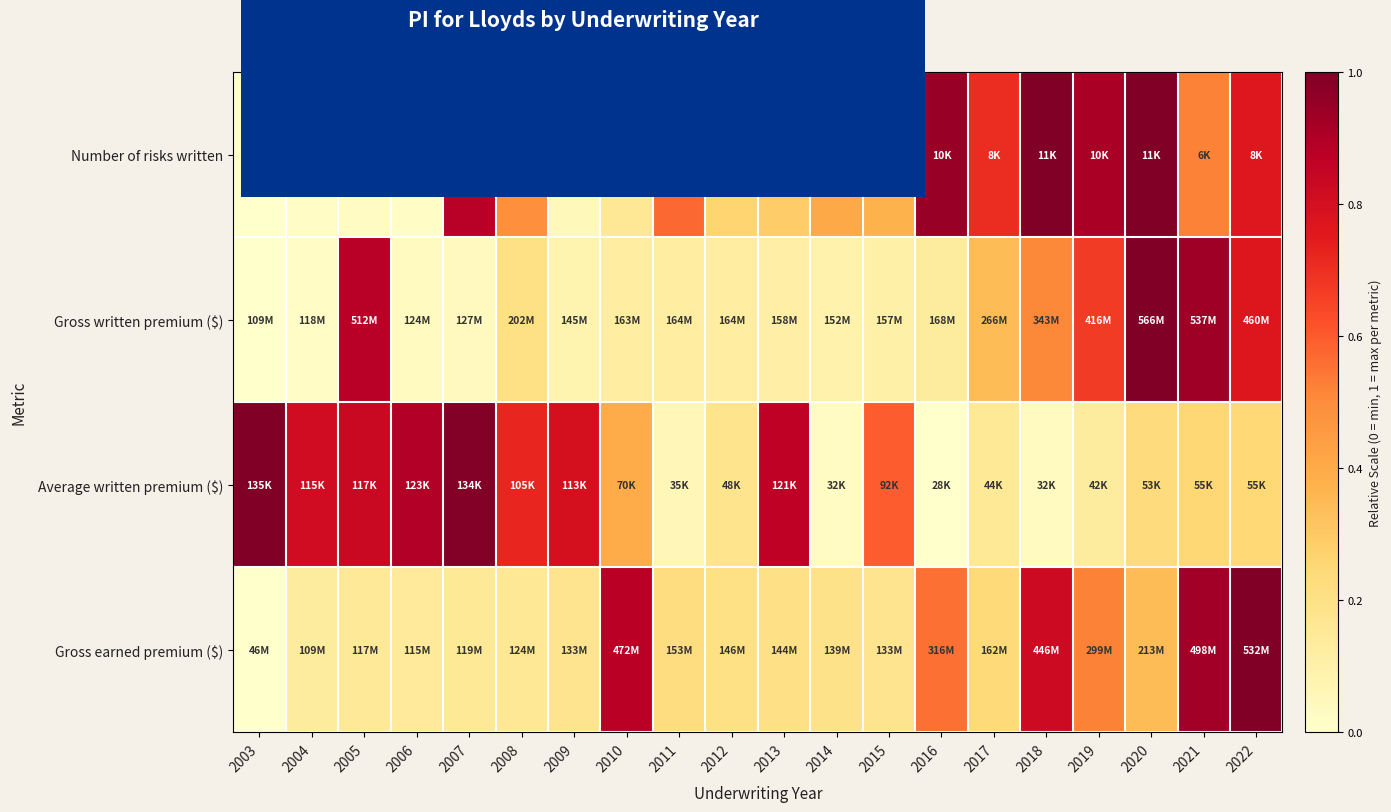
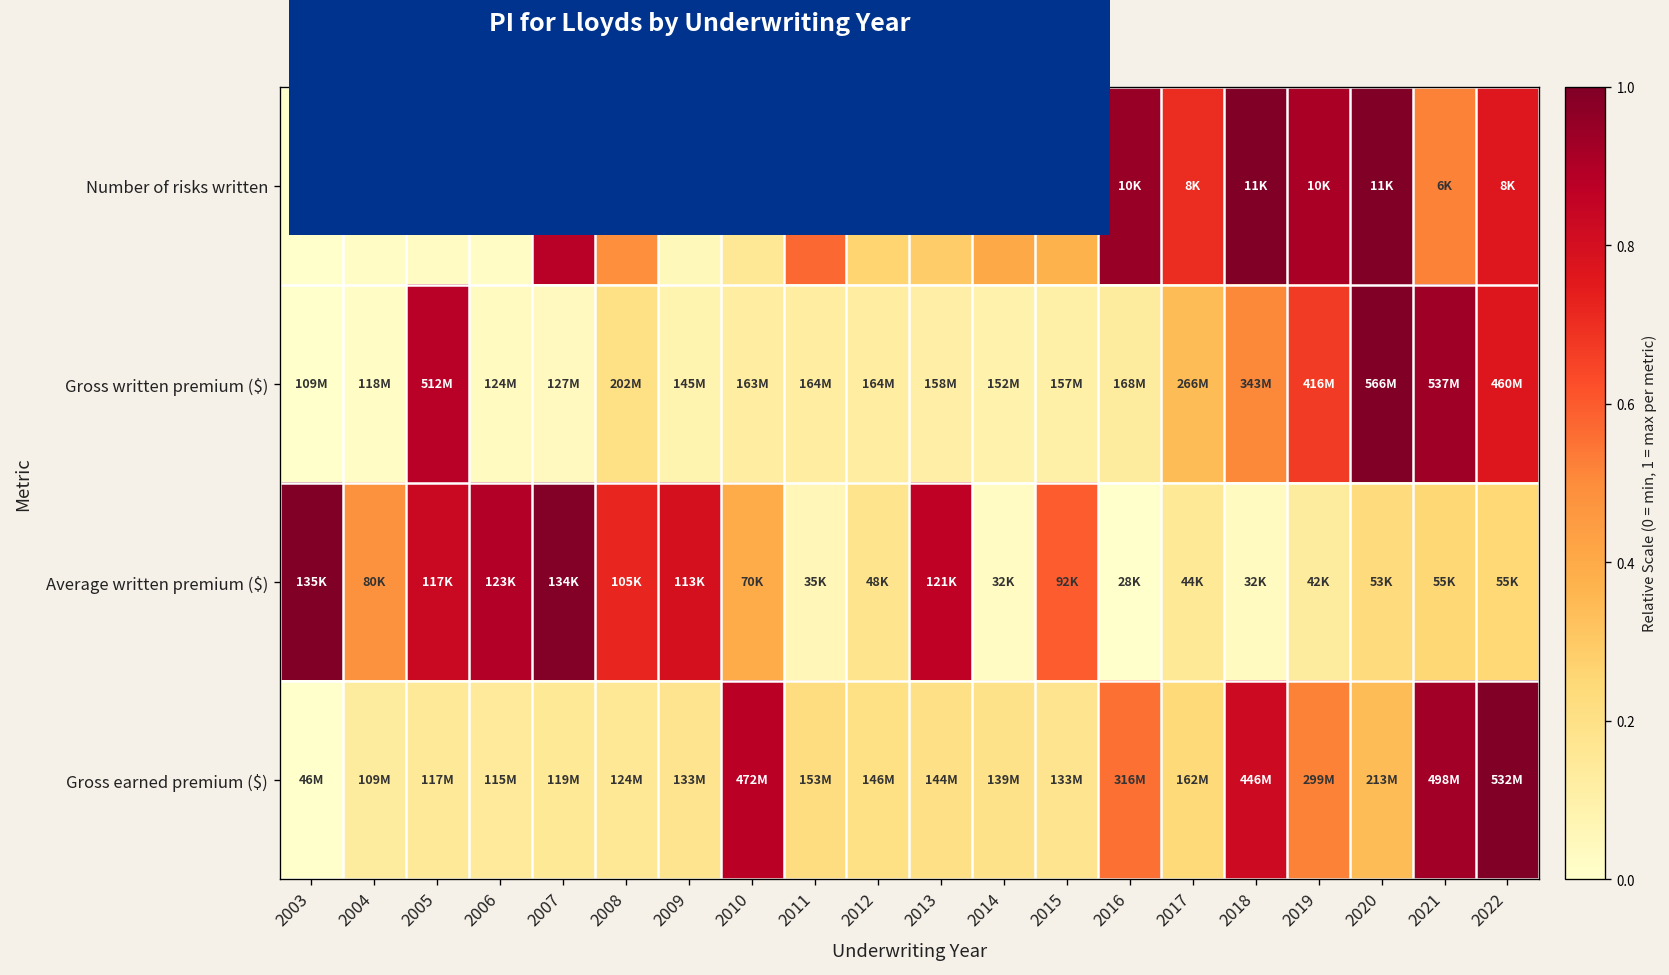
  {
    "Number of risks written": {
      "2016": "10K",
      "2017": "8K",
      "2018": "11K",
      "2019": "10K",
      "2020": "11K",
      "2021": "6K",
      "2022": "8K"
    },
    "Gross written premium ($)": {
      "2003": "109M",
      "2004": "118M",
      "2005": "512M",
      "2006": "124M",
      "2007": "127M",
      "2008": "202M",
      "2009": "145M",
      "2010": "163M",
      "2011": "164M",
      "2012": "164M",
      "2013": "158M",
      "2014": "152M",
      "2015": "157M",
      "2016": "168M",
      "2017": "266M",
      "2018": "343M",
      "2019": "416M",
      "2020": "566M",
      "2021": "537M",
      "2022": "460M"
    },
    "Average written premium ($)": {
      "2003": "135K",
-     "2004": "115K",
+     "2004": "80K",
      "2005": "117K",
      "2006": "123K",
      "2007": "134K",
      "2008": "105K",
      "2009": "113K",
      "2010": "70K",
      "2011": "35K",
      "2012": "48K",
      "2013": "121K",
      "2014": "32K",
      "2015": "92K",
      "2016": "28K",
      "2017": "44K",
      "2018": "32K",
      "2019": "42K",
      "2020": "53K",
      "2021": "55K",
      "2022": "55K"
    },
    "Gross earned premium ($)": {
      "2003": "46M",
      "2004": "109M",
      "2005": "117M",
      "2006": "115M",
      "2007": "119M",
      "2008": "124M",
      "2009": "133M",
      "2010": "472M",
      "2011": "153M",
      "2012": "146M",
      "2013": "144M",
      "2014": "139M",
      "2015": "133M",
      "2016": "316M",
      "2017": "162M",
      "2018": "446M",
      "2019": "299M",
      "2020": "213M",
      "2021": "498M",
      "2022": "532M"
    }
  }
